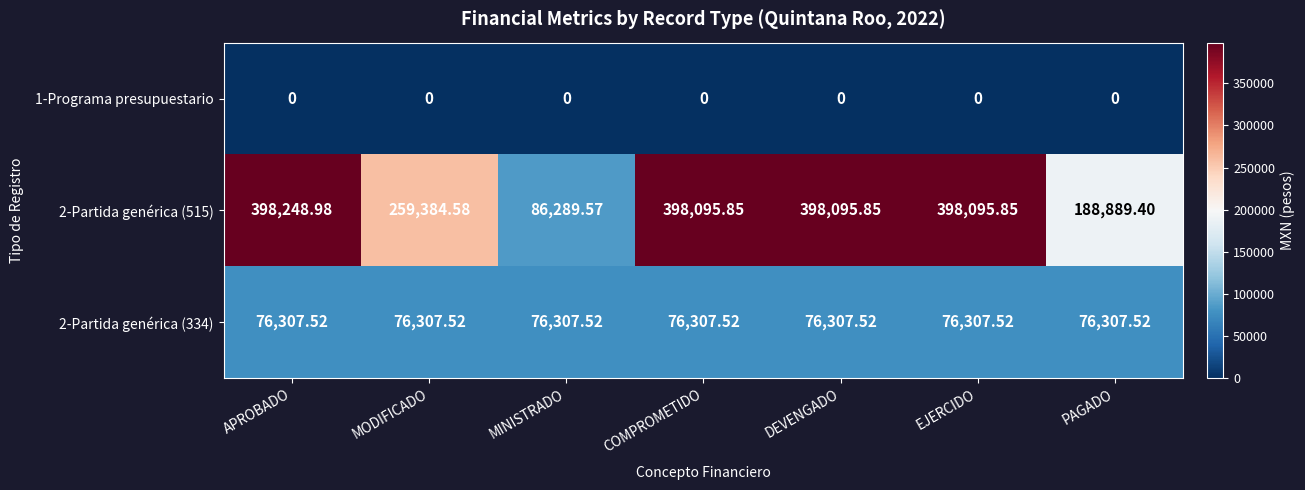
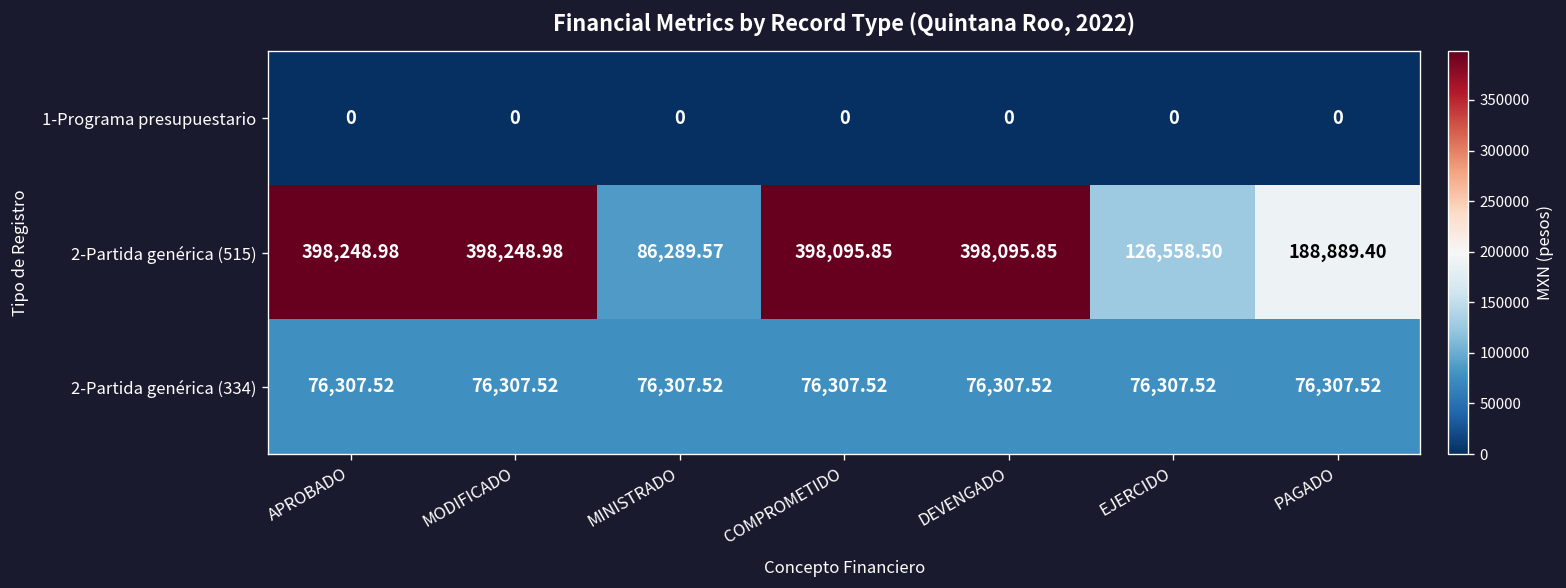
  {
    "1-Programa presupuestario": {
      "APROBADO": "0",
      "MODIFICADO": "0",
      "MINISTRADO": "0",
      "COMPROMETIDO": "0",
      "DEVENGADO": "0",
      "EJERCIDO": "0",
      "PAGADO": "0"
    },
    "2-Partida genérica (515)": {
      "APROBADO": "398,248.98",
-     "MODIFICADO": "259,384.58",
+     "MODIFICADO": "398,248.98",
      "MINISTRADO": "86,289.57",
      "COMPROMETIDO": "398,095.85",
      "DEVENGADO": "398,095.85",
-     "EJERCIDO": "398,095.85",
+     "EJERCIDO": "126,558.50",
      "PAGADO": "188,889.40"
    },
    "2-Partida genérica (334)": {
      "APROBADO": "76,307.52",
      "MODIFICADO": "76,307.52",
      "MINISTRADO": "76,307.52",
      "COMPROMETIDO": "76,307.52",
      "DEVENGADO": "76,307.52",
      "EJERCIDO": "76,307.52",
      "PAGADO": "76,307.52"
    }
  }
